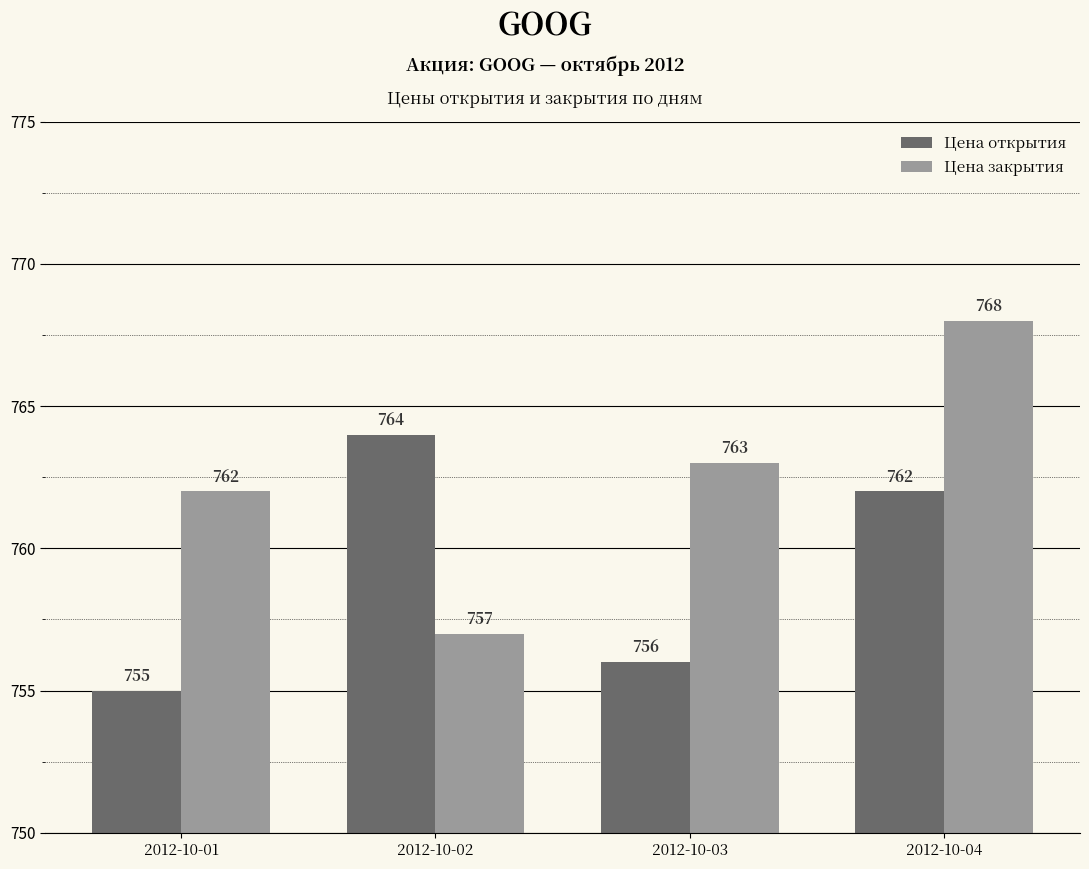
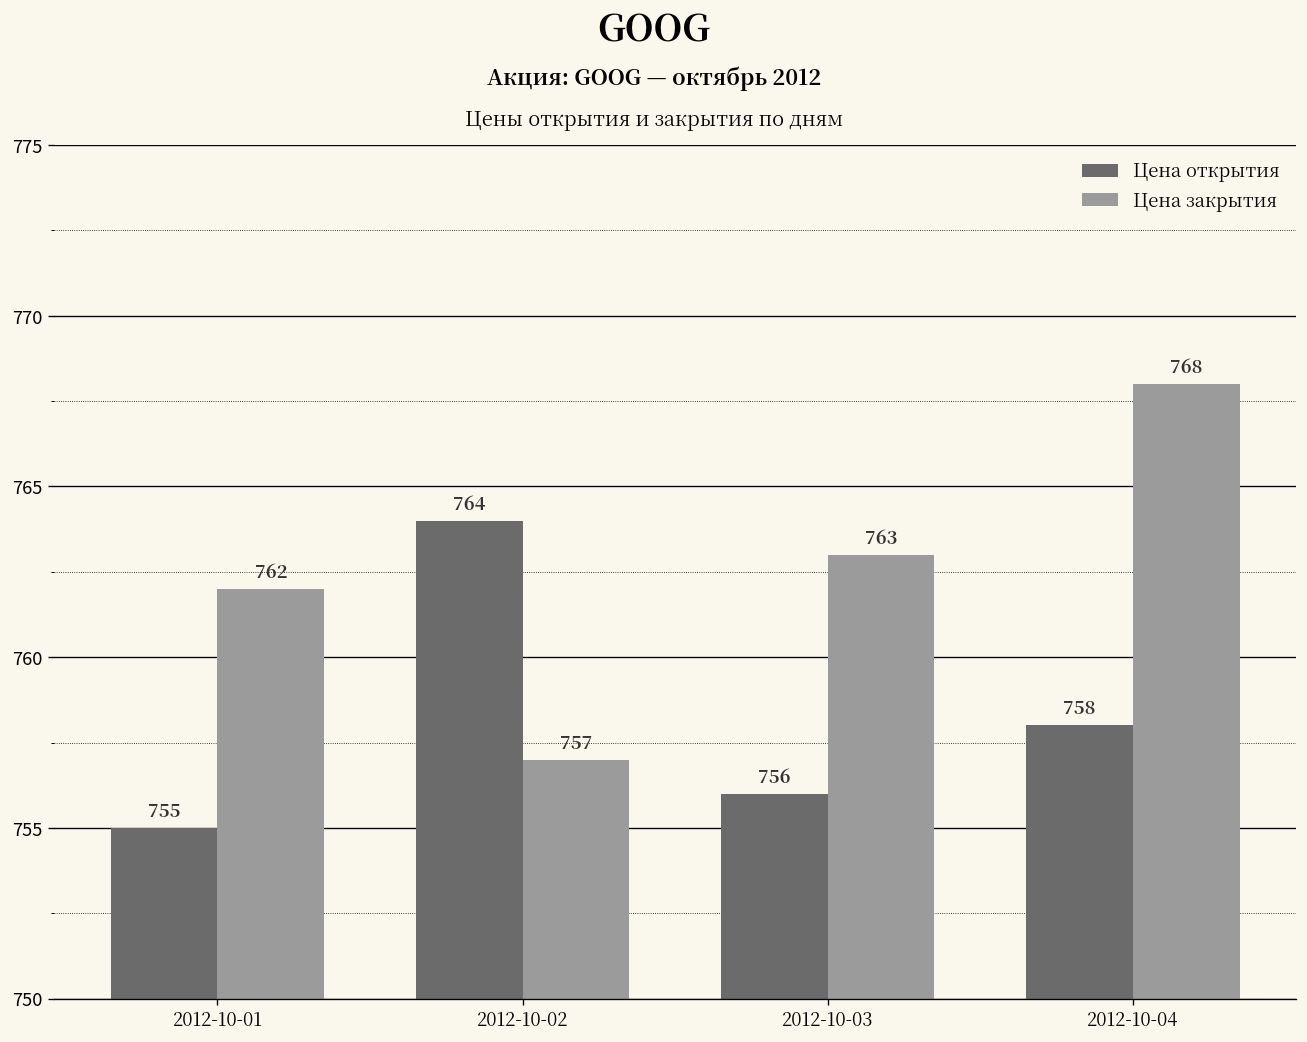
  {
    "Цена открытия": {
      "2012-10-01": 755,
      "2012-10-02": 764,
      "2012-10-03": 756,
-     "2012-10-04": 762
+     "2012-10-04": 758
    },
    "Цена закрытия": {
      "2012-10-01": 762,
      "2012-10-02": 757,
      "2012-10-03": 763,
      "2012-10-04": 768
    }
  }
